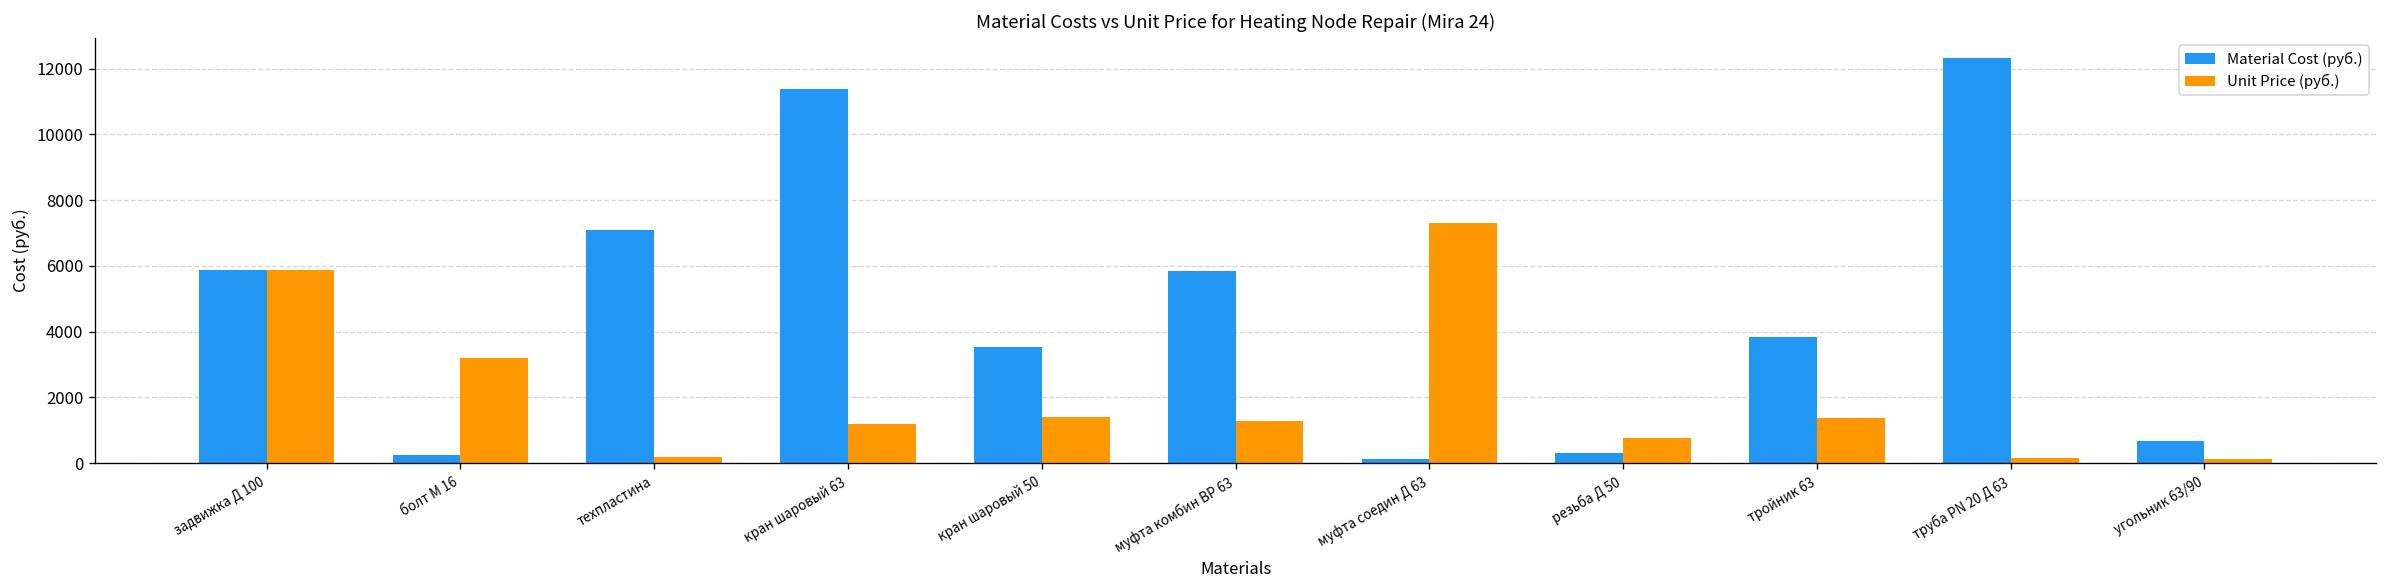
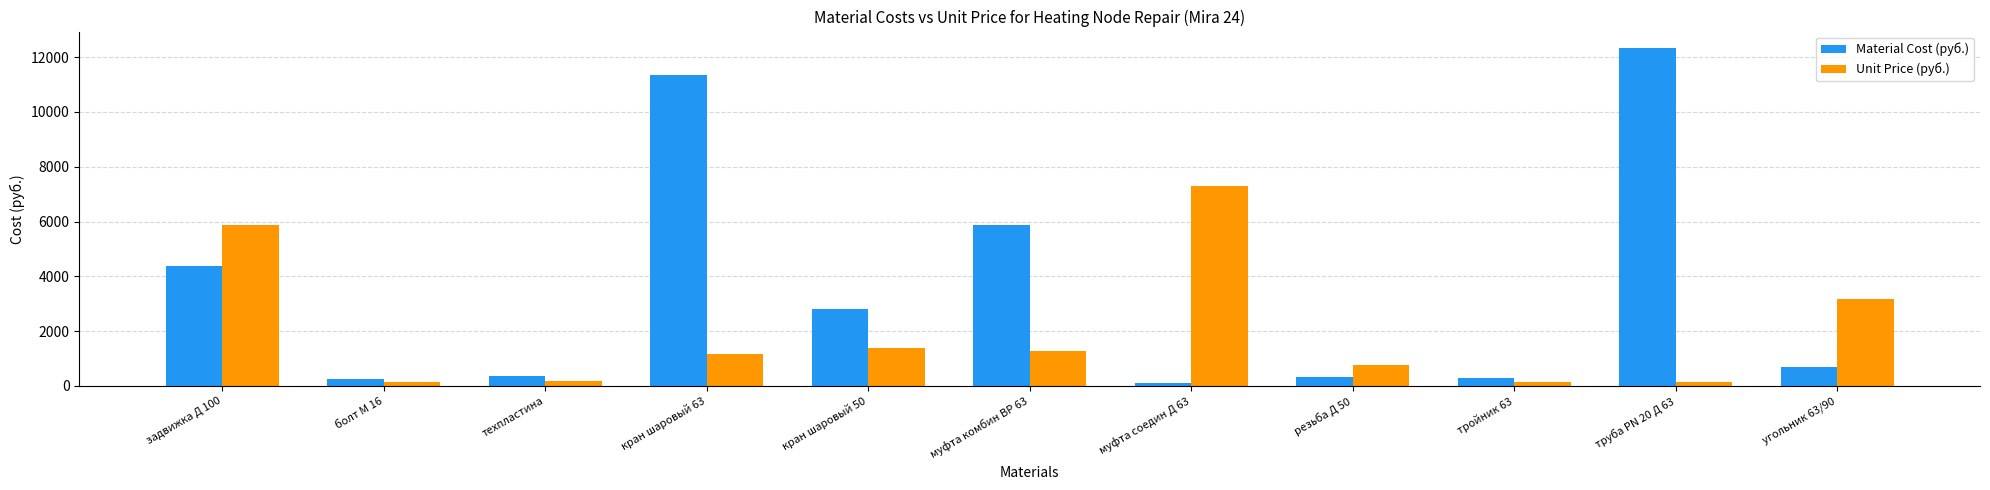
  {
    "Material Cost (руб.)": {
-     "задвижка Д 100": 5900,
+     "задвижка Д 100": 4400,
      "болт М 16": 300,
-     "техпластина": 7100,
+     "техпластина": 400,
      "кран шаровый 63": 11400,
-     "кран шаровый 50": 3500,
+     "кран шаровый 50": 2800,
      "муфта комбин ВР 63": 5900,
      "муфта соедин Д 63": 100,
      "резьба Д 50": 300,
-     "тройник 63": 3800,
+     "тройник 63": 300,
      "труба PN 20 Д 63": 12300,
      "угольник 63/90": 700
    },
    "Unit Price (руб.)": {
      "задвижка Д 100": 5900,
-     "болт М 16": 3200,
+     "болт М 16": 100,
      "техпластина": 200,
      "кран шаровый 63": 1200,
      "кран шаровый 50": 1400,
      "муфта комбин ВР 63": 1300,
      "муфта соедин Д 63": 7300,
      "резьба Д 50": 800,
-     "тройник 63": 1400,
+     "тройник 63": 100,
      "труба PN 20 Д 63": 100,
-     "угольник 63/90": 100
+     "угольник 63/90": 3200
    }
  }
